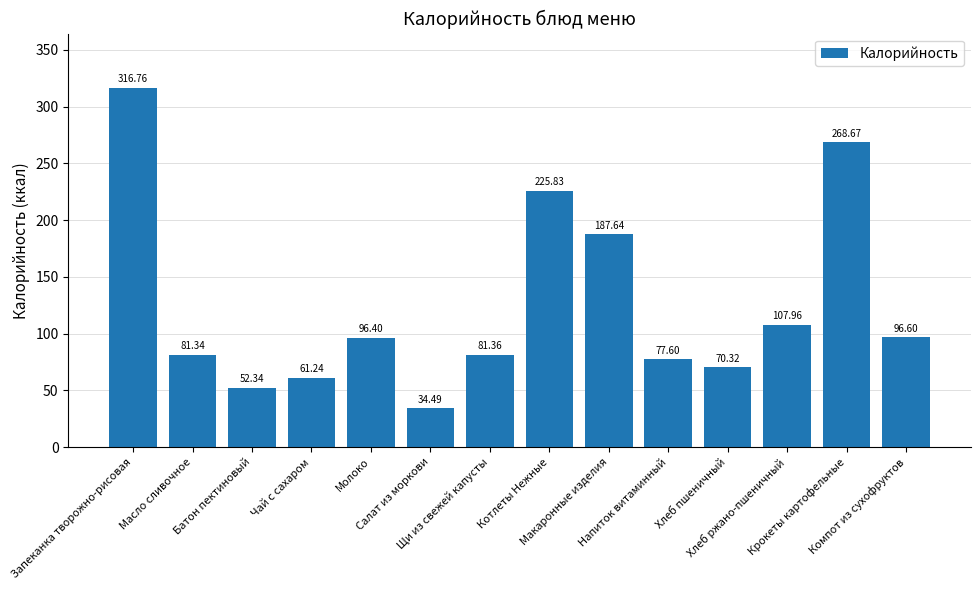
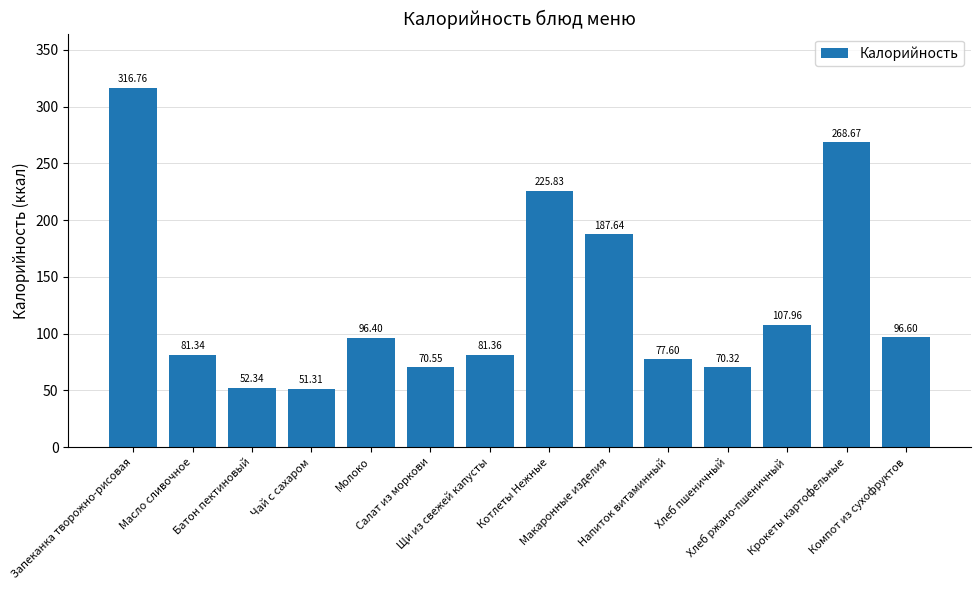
  {
    "Запеканка творожно-рисовая": 316.76,
    "Масло сливочное": 81.34,
    "Батон пектиновый": 52.34,
-   "Чай с сахаром": 61.24,
+   "Чай с сахаром": 51.31,
    "Молоко": 96.40,
-   "Салат из моркови": 34.49,
+   "Салат из моркови": 70.55,
    "Щи из свежей капусты": 81.36,
    "Котлеты Нежные": 225.83,
    "Макаронные изделия": 187.64,
    "Напиток витаминный": 77.60,
    "Хлеб пшеничный": 70.32,
    "Хлеб ржано-пшеничный": 107.96,
    "Крокеты картофельные": 268.67,
    "Компот из сухофруктов": 96.60
  }
